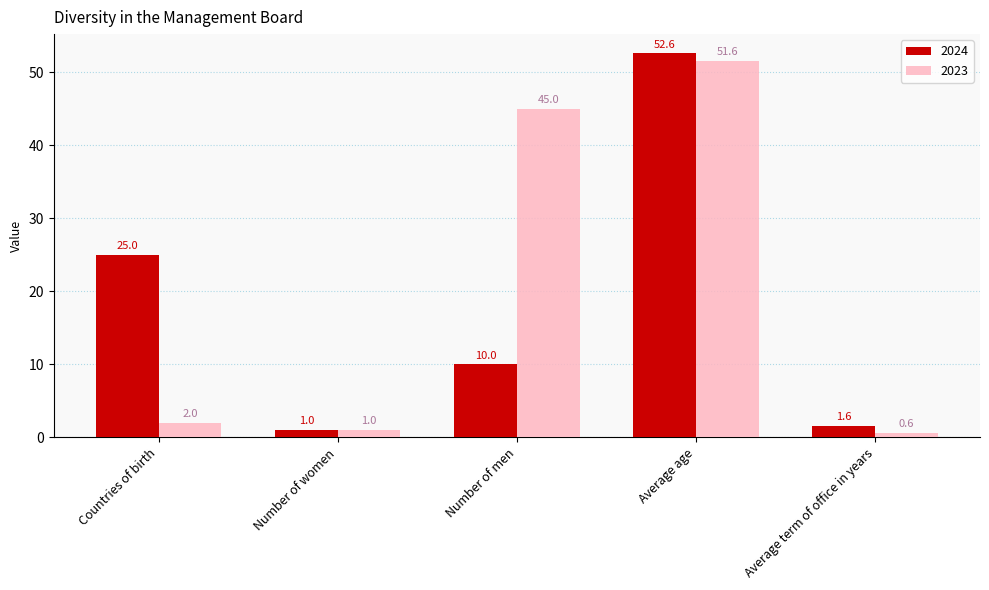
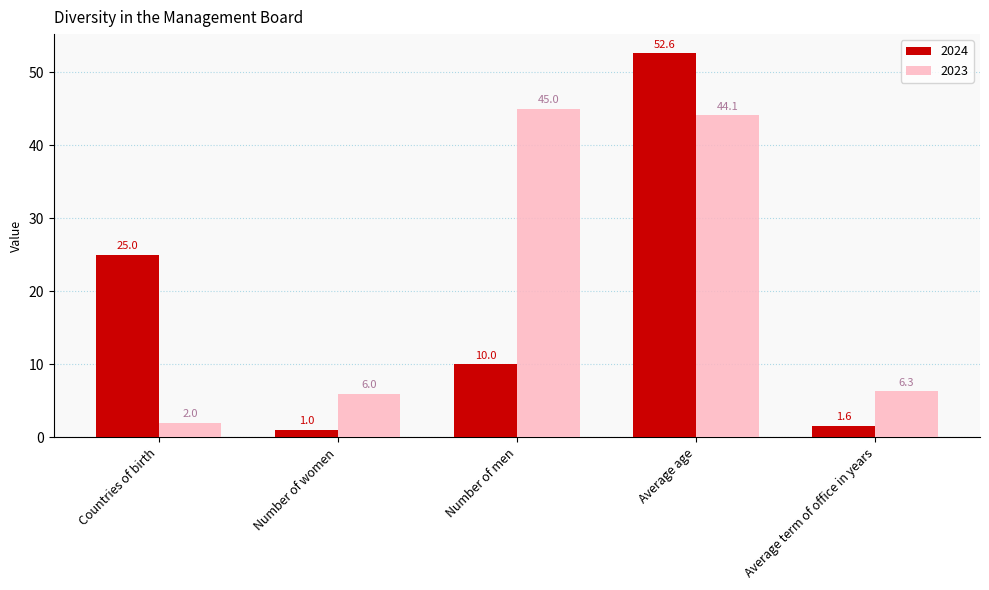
  {
    "2024": {
      "Countries of birth": 25.0,
      "Number of women": 1.0,
      "Number of men": 10.0,
      "Average age": 52.6,
      "Average term of office in years": 1.6
    },
    "2023": {
      "Countries of birth": 2.0,
-     "Number of women": 1.0,
+     "Number of women": 6.0,
      "Number of men": 45.0,
-     "Average age": 51.6,
-     "Average term of office in years": 0.6
+     "Average age": 44.1,
+     "Average term of office in years": 6.3
    }
  }
